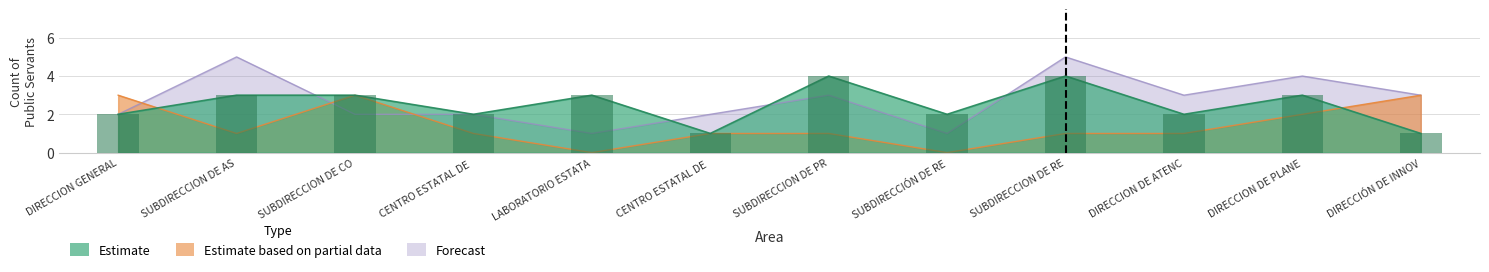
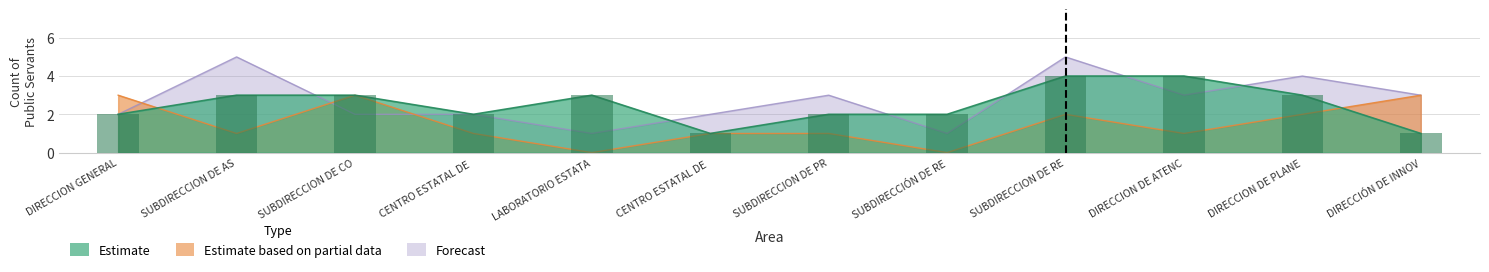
  {
    "Estimate": {
      "DIRECCION GENERAL": 2,
      "SUBDIRECCION DE AS": 3,
      "SUBDIRECCION DE CO": 3,
      "LABORATORIO ESTATA": 3,
-     "SUBDIRECCION DE PR": 4,
+     "SUBDIRECCION DE PR": 2,
      "SUBDIRECCIÓN DE RE": 2,
      "SUBDIRECCION DE RE": 4,
-     "DIRECCION DE ATENC": 2,
+     "DIRECCION DE ATENC": 4,
      "DIRECCION DE PLANE": 3,
      "DIRECCIÓN DE INNOV": 1
    },
    "Forecast": {
      "SUBDIRECCION DE AS": 5,
      "SUBDIRECCION DE CO": 2,
      "LABORATORIO ESTATA": 1,
      "SUBDIRECCION DE PR": 3,
      "SUBDIRECCIÓN DE RE": 1,
      "SUBDIRECCION DE RE": 5,
      "DIRECCION DE ATENC": 3,
      "DIRECCION DE PLANE": 4
    },
    "Estimate based on partial data": {
      "DIRECCION GENERAL": 3,
      "SUBDIRECCION DE AS": 1,
      "LABORATORIO ESTATA": 0,
      "SUBDIRECCION DE PR": 1,
      "SUBDIRECCIÓN DE RE": 0,
-     "SUBDIRECCION DE RE": 1,
+     "SUBDIRECCION DE RE": 2,
      "DIRECCION DE ATENC": 1,
      "DIRECCION DE PLANE": 2
    }
  }
